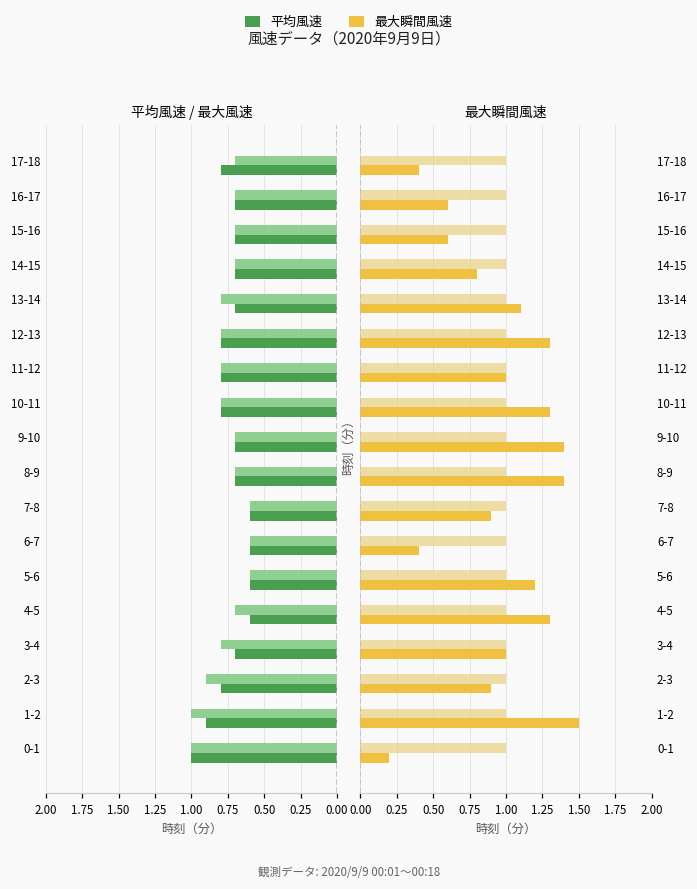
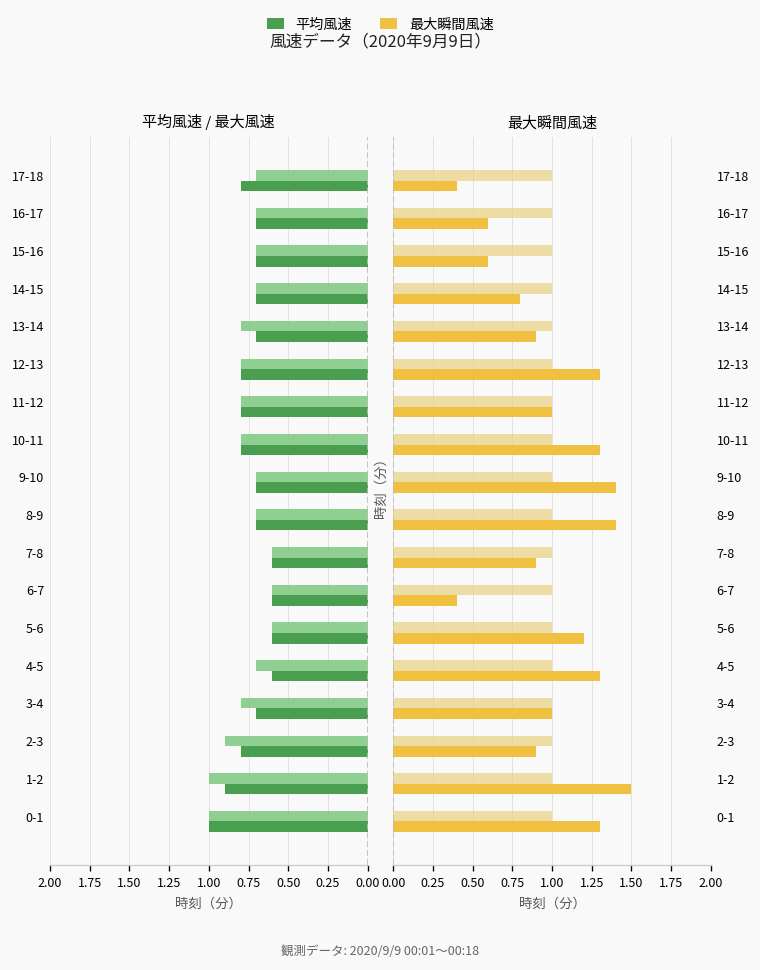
  {
    "平均風速 / 最大風速": {
      "平均風速": {
        "17-18": 0.80,
        "16-17": 0.70,
        "15-16": 0.70,
        "14-15": 0.70,
        "13-14": 0.70,
        "12-13": 0.80,
        "11-12": 0.80,
        "10-11": 0.80,
        "9-10": 0.70,
        "8-9": 0.70,
        "7-8": 0.60,
        "6-7": 0.60,
        "5-6": 0.60,
        "4-5": 0.60,
        "3-4": 0.70,
        "2-3": 0.80,
        "1-2": 0.90,
        "0-1": 1.00
      }
    },
    "最大瞬間風速": {
      "最大瞬間風速": {
        "17-18": 0.4,
        "16-17": 0.6,
        "15-16": 0.6,
        "14-15": 0.8,
-       "13-14": 1.1,
+       "13-14": 0.9,
        "12-13": 1.3,
        "11-12": 1.0,
        "10-11": 1.3,
        "9-10": 1.4,
        "8-9": 1.4,
        "7-8": 0.9,
        "6-7": 0.4,
        "5-6": 1.2,
        "4-5": 1.3,
        "3-4": 1.0,
        "2-3": 0.9,
        "1-2": 1.5,
-       "0-1": 0.2
+       "0-1": 1.3
      }
    }
  }
